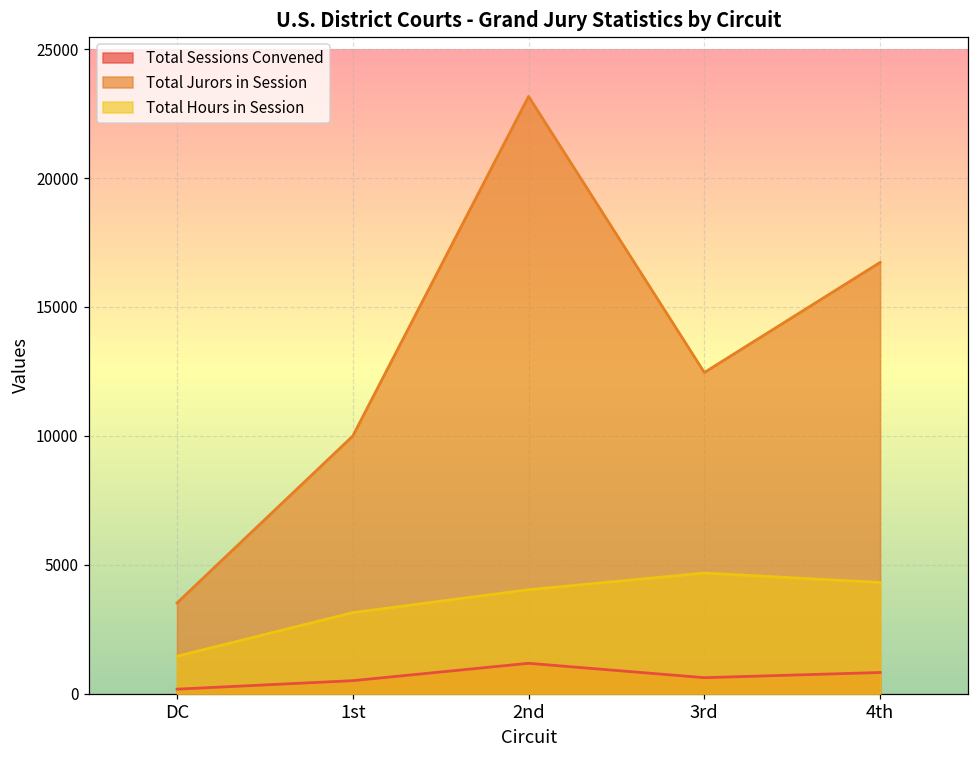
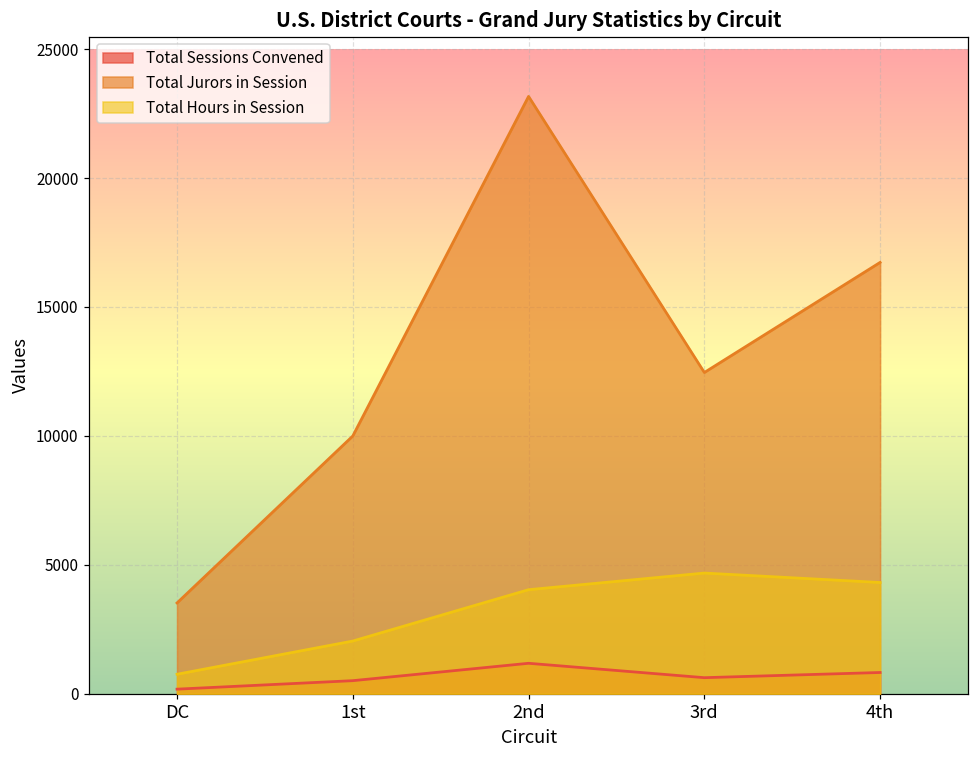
  {
    "Total Hours in Session": {
-     "DC": 1500,
-     "1st": 3100,
+     "DC": 800,
+     "1st": 2000,
      "2nd": 4000,
      "3rd": 4700,
      "4th": 4300
    }
  }
